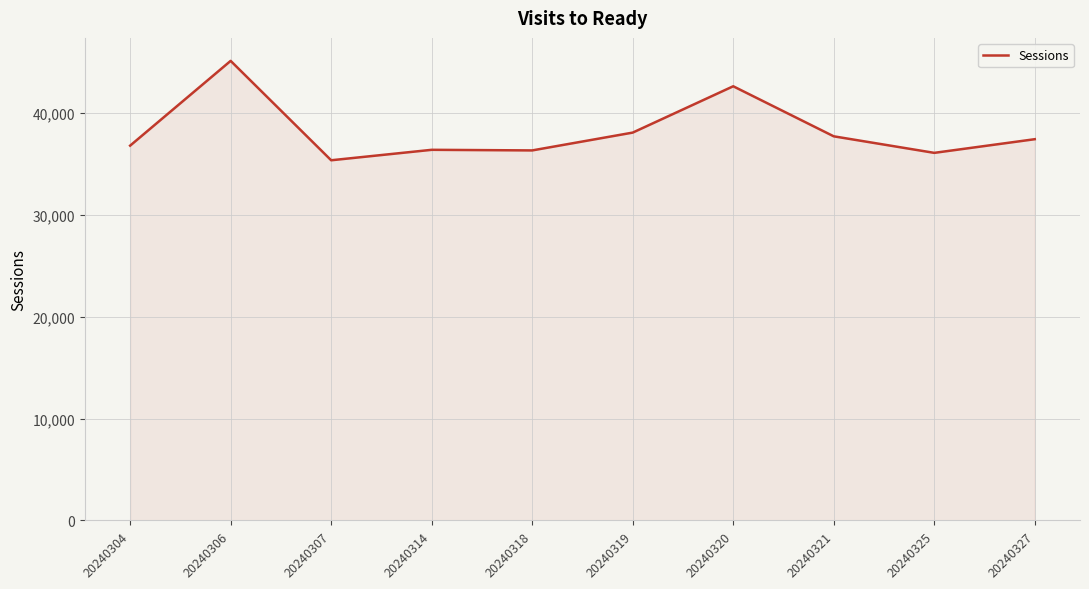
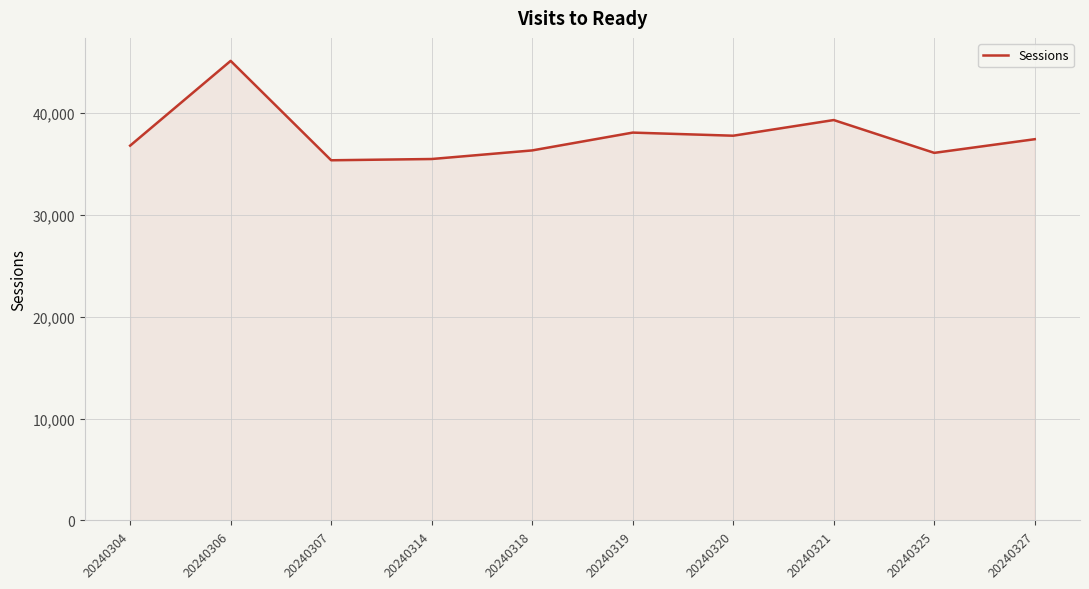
  {
    "20240304": "36,800",
    "20240306": "45,100",
    "20240307": "35,400",
-   "20240314": "36,400",
+   "20240314": "35,500",
    "20240318": "36,300",
    "20240319": "38,100",
-   "20240320": "42,600",
-   "20240321": "37,700",
+   "20240320": "37,800",
+   "20240321": "39,300",
    "20240325": "36,100",
    "20240327": "37,400"
  }
